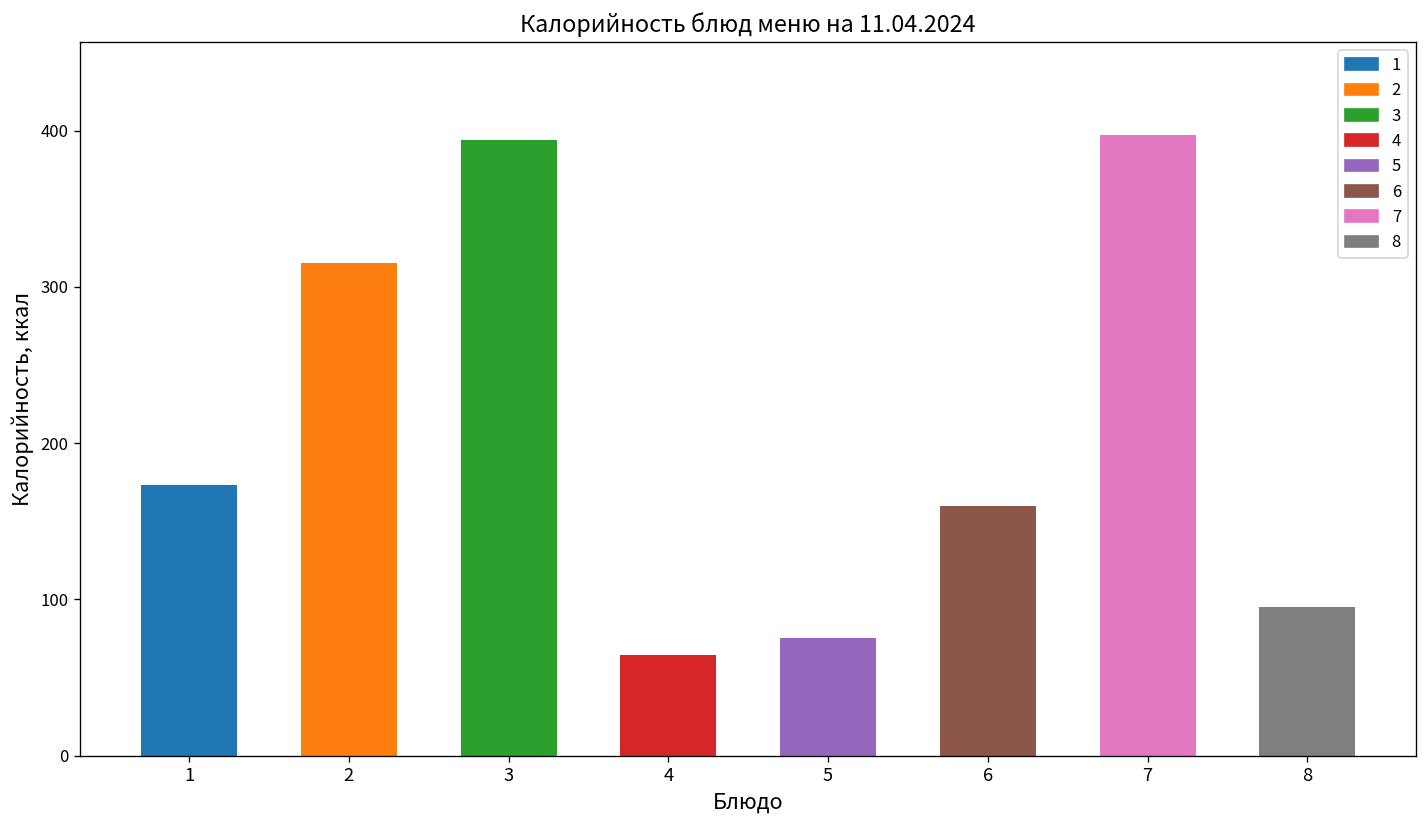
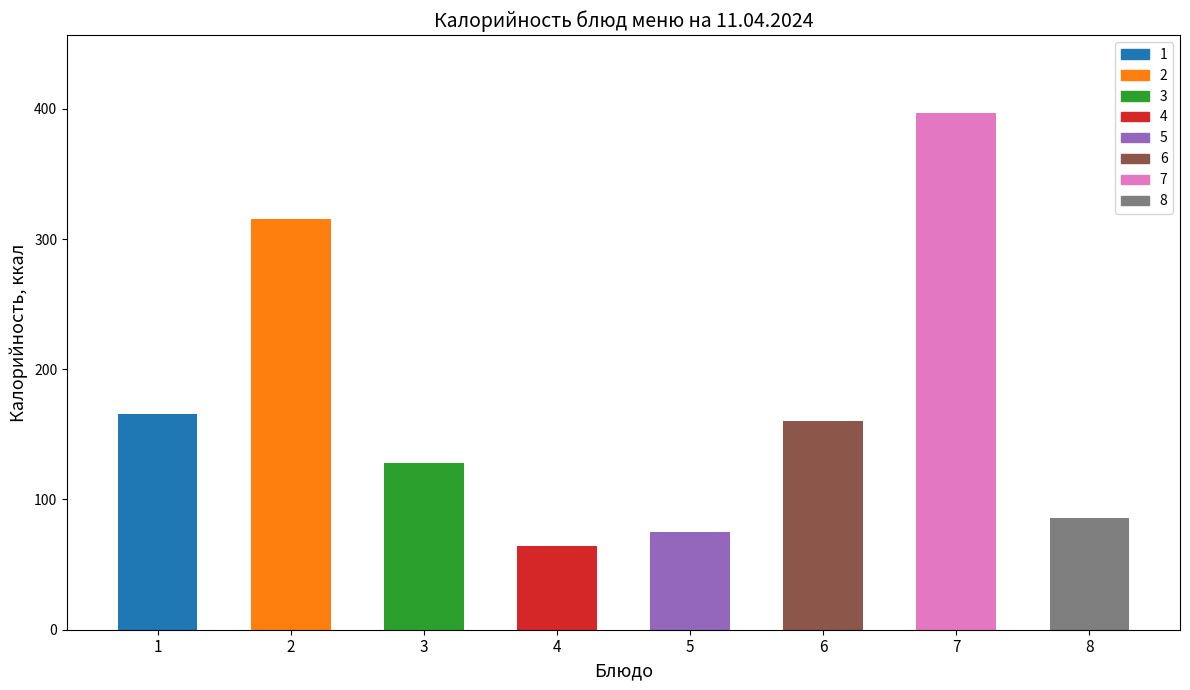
  {
-   "1": 173,
+   "1": 166,
    "2": 315,
-   "3": 394,
+   "3": 128,
    "4": 64,
    "5": 75,
    "6": 160,
    "7": 397,
-   "8": 95
+   "8": 86
  }
